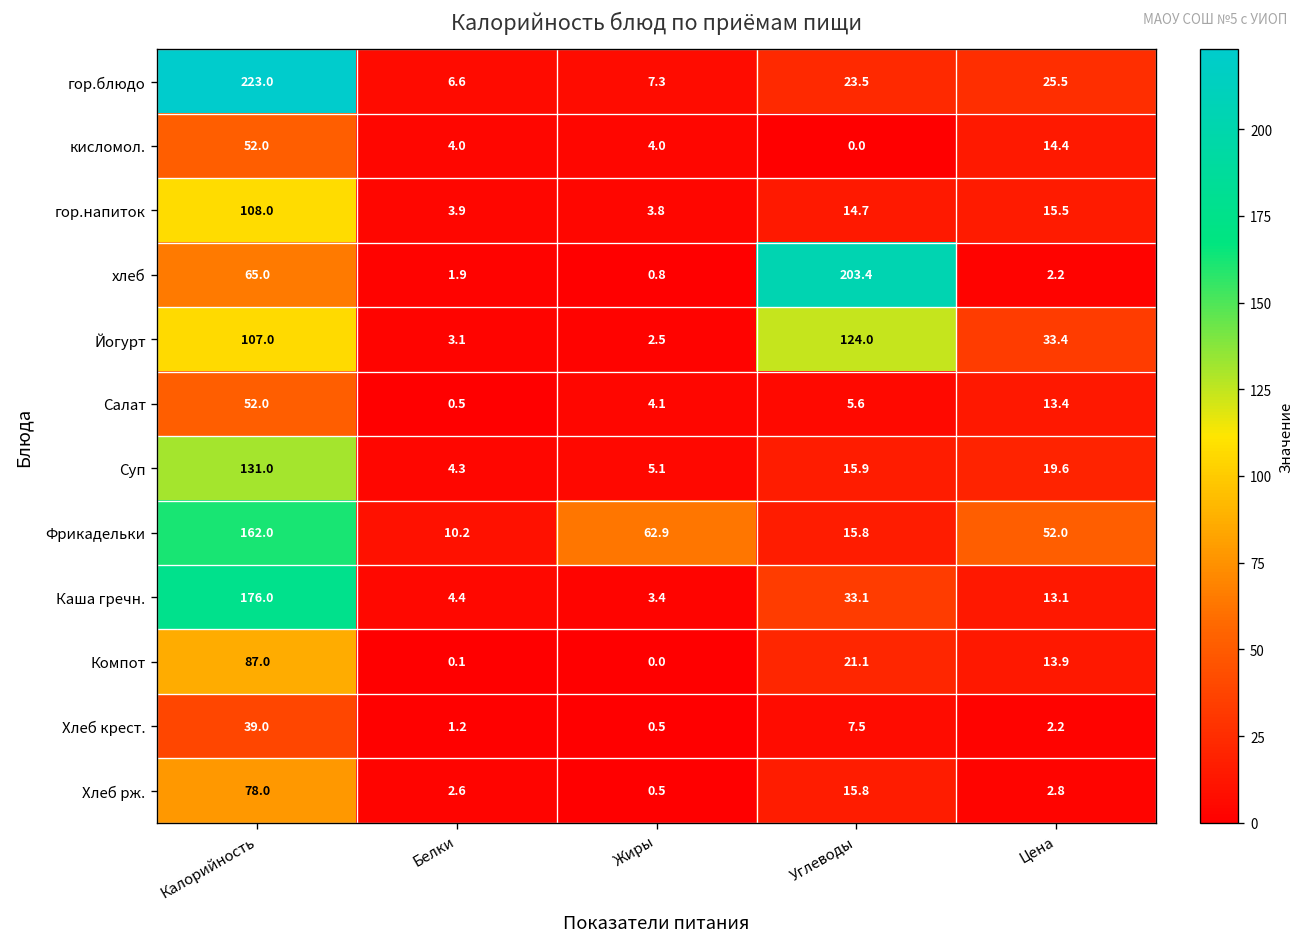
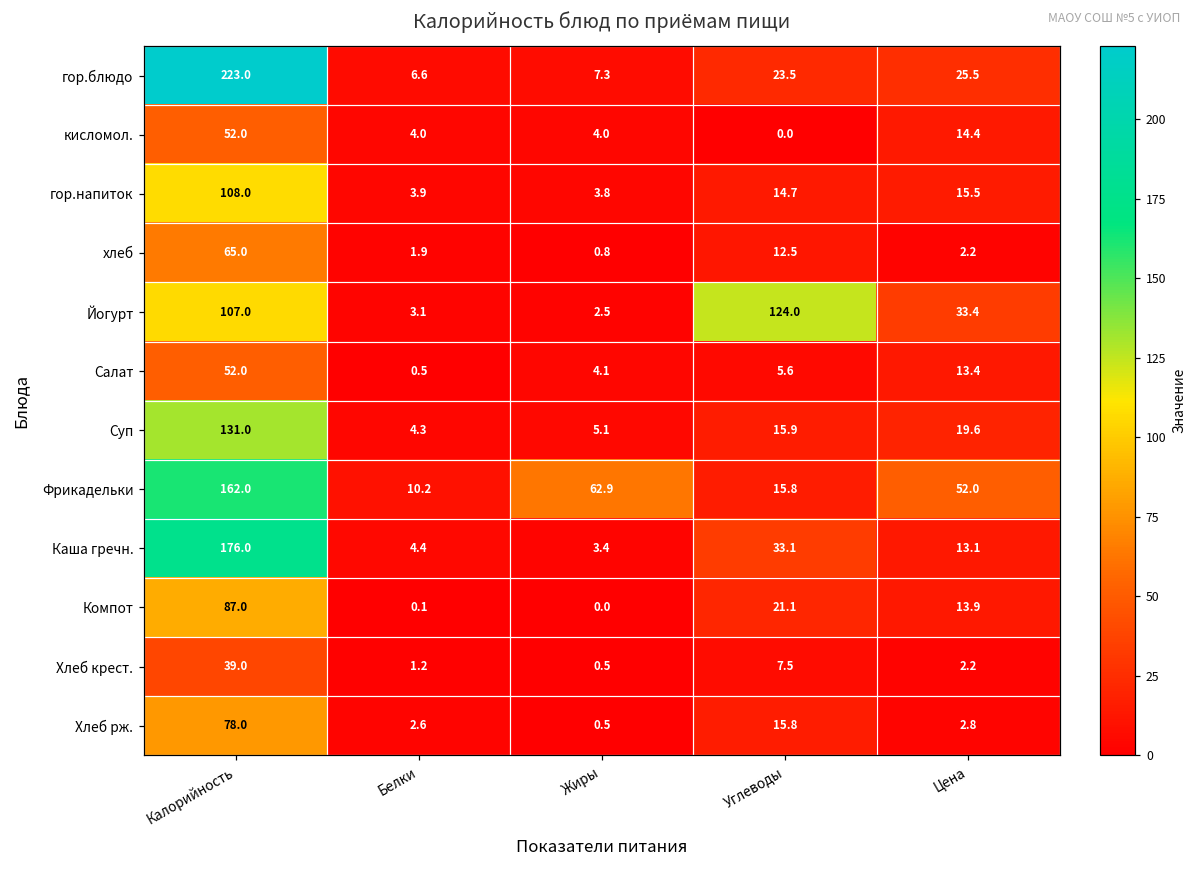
  {
    "гор.блюдо": {
      "Калорийность": 223.0,
      "Белки": 6.6,
      "Жиры": 7.3,
      "Углеводы": 23.5,
      "Цена": 25.5
    },
    "кисломол.": {
      "Калорийность": 52.0,
      "Белки": 4.0,
      "Жиры": 4.0,
      "Углеводы": 0.0,
      "Цена": 14.4
    },
    "гор.напиток": {
      "Калорийность": 108.0,
      "Белки": 3.9,
      "Жиры": 3.8,
      "Углеводы": 14.7,
      "Цена": 15.5
    },
    "хлеб": {
      "Калорийность": 65.0,
      "Белки": 1.9,
      "Жиры": 0.8,
-     "Углеводы": 203.4,
+     "Углеводы": 12.5,
      "Цена": 2.2
    },
    "Йогурт": {
      "Калорийность": 107.0,
      "Белки": 3.1,
      "Жиры": 2.5,
      "Углеводы": 124.0,
      "Цена": 33.4
    },
    "Салат": {
      "Калорийность": 52.0,
      "Белки": 0.5,
      "Жиры": 4.1,
      "Углеводы": 5.6,
      "Цена": 13.4
    },
    "Суп": {
      "Калорийность": 131.0,
      "Белки": 4.3,
      "Жиры": 5.1,
      "Углеводы": 15.9,
      "Цена": 19.6
    },
    "Фрикадельки": {
      "Калорийность": 162.0,
      "Белки": 10.2,
      "Жиры": 62.9,
      "Углеводы": 15.8,
      "Цена": 52.0
    },
    "Каша гречн.": {
      "Калорийность": 176.0,
      "Белки": 4.4,
      "Жиры": 3.4,
      "Углеводы": 33.1,
      "Цена": 13.1
    },
    "Компот": {
      "Калорийность": 87.0,
      "Белки": 0.1,
      "Жиры": 0.0,
      "Углеводы": 21.1,
      "Цена": 13.9
    },
    "Хлеб крест.": {
      "Калорийность": 39.0,
      "Белки": 1.2,
      "Жиры": 0.5,
      "Углеводы": 7.5,
      "Цена": 2.2
    },
    "Хлеб рж.": {
      "Калорийность": 78.0,
      "Белки": 2.6,
      "Жиры": 0.5,
      "Углеводы": 15.8,
      "Цена": 2.8
    }
  }
